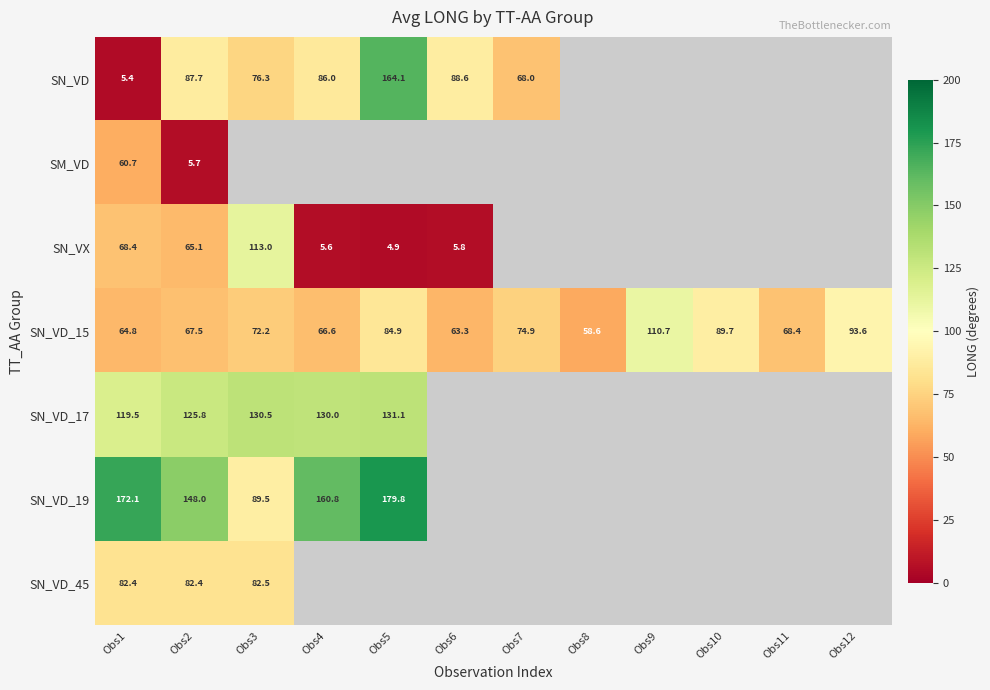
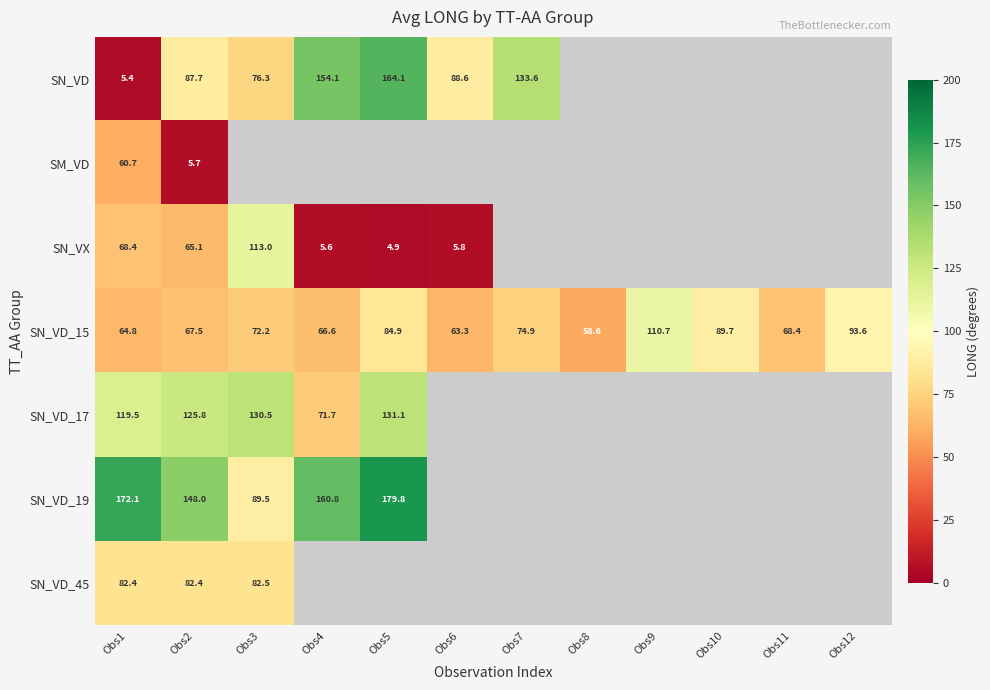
  {
    "SN_VD": {
      "Obs1": 5.4,
      "Obs2": 87.7,
      "Obs3": 76.3,
-     "Obs4": 86.0,
+     "Obs4": 154.1,
      "Obs5": 164.1,
      "Obs6": 88.6,
-     "Obs7": 68.0
+     "Obs7": 133.6
    },
    "SM_VD": {
      "Obs1": 60.7,
      "Obs2": 5.7
    },
    "SN_VX": {
      "Obs1": 68.4,
      "Obs2": 65.1,
      "Obs3": 113.0,
      "Obs4": 5.6,
      "Obs5": 4.9,
      "Obs6": 5.8
    },
    "SN_VD_15": {
      "Obs1": 64.8,
      "Obs2": 67.5,
      "Obs3": 72.2,
      "Obs4": 66.6,
      "Obs5": 84.9,
      "Obs6": 63.3,
      "Obs7": 74.9,
      "Obs8": 58.6,
      "Obs9": 110.7,
      "Obs10": 89.7,
      "Obs11": 68.4,
      "Obs12": 93.6
    },
    "SN_VD_17": {
      "Obs1": 119.5,
      "Obs2": 125.8,
      "Obs3": 130.5,
-     "Obs4": 130.0,
+     "Obs4": 71.7,
      "Obs5": 131.1
    },
    "SN_VD_19": {
      "Obs1": 172.1,
      "Obs2": 148.0,
      "Obs3": 89.5,
      "Obs4": 160.8,
      "Obs5": 179.8
    },
    "SN_VD_45": {
      "Obs1": 82.4,
      "Obs2": 82.4,
      "Obs3": 82.5
    }
  }
